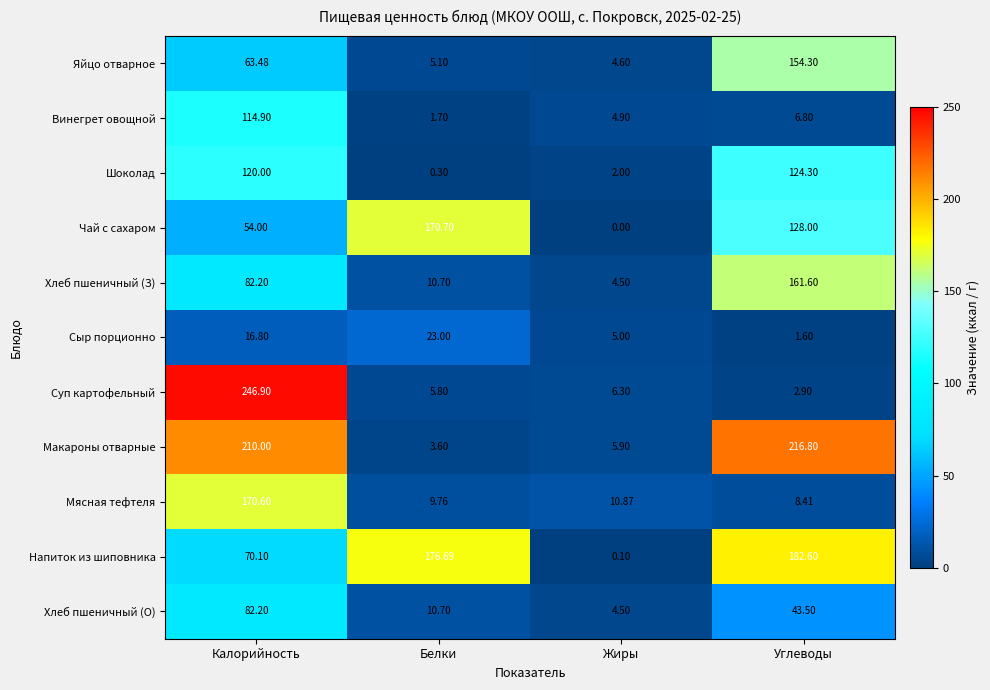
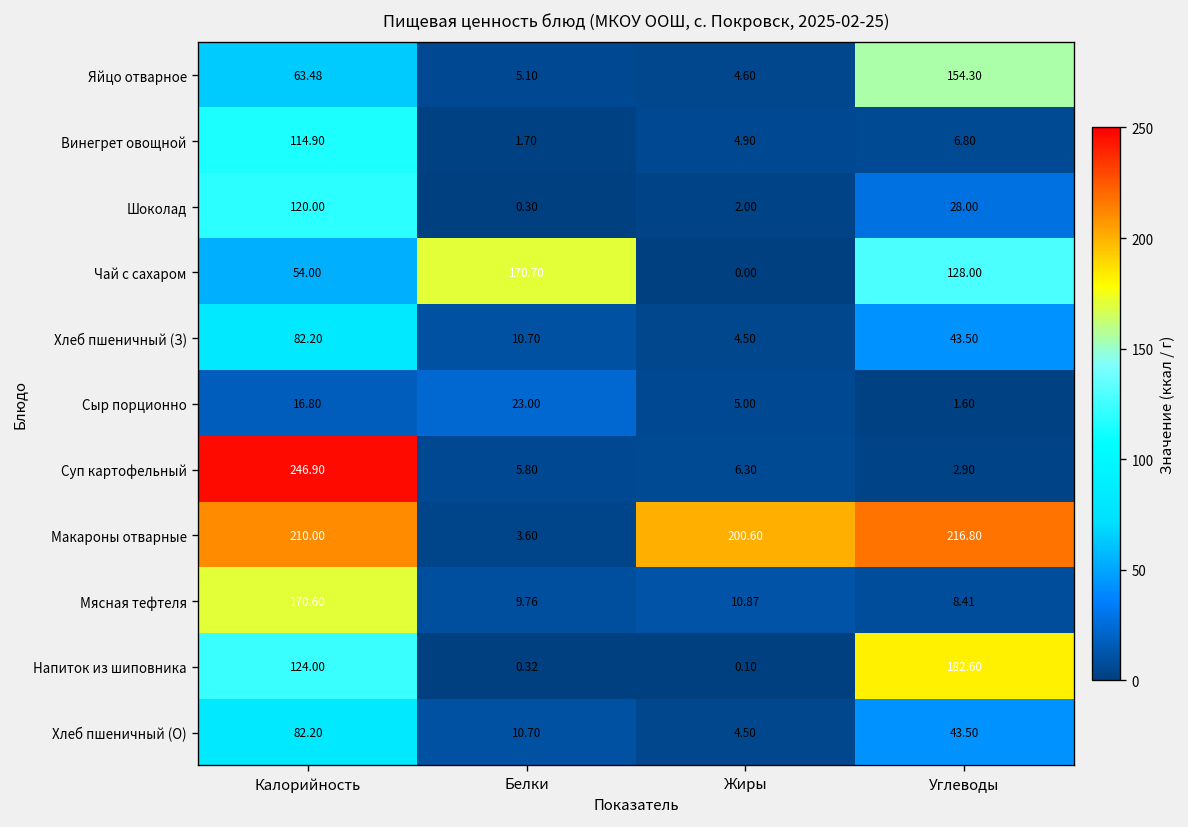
  {
    "Яйцо отварное": {
      "Калорийность": 63.48,
      "Белки": 5.10,
      "Жиры": 4.60,
      "Углеводы": 154.30
    },
    "Винегрет овощной": {
      "Калорийность": 114.90,
      "Белки": 1.70,
      "Жиры": 4.90,
      "Углеводы": 6.80
    },
    "Шоколад": {
      "Калорийность": 120.00,
      "Белки": 0.30,
      "Жиры": 2.00,
-     "Углеводы": 124.30
+     "Углеводы": 28.00
    },
    "Чай с сахаром": {
      "Калорийность": 54.00,
      "Белки": 170.70,
      "Жиры": 0.00,
      "Углеводы": 128.00
    },
    "Хлеб пшеничный (З)": {
      "Калорийность": 82.20,
      "Белки": 10.70,
      "Жиры": 4.50,
-     "Углеводы": 161.60
+     "Углеводы": 43.50
    },
    "Сыр порционно": {
      "Калорийность": 16.80,
      "Белки": 23.00,
      "Жиры": 5.00,
      "Углеводы": 1.60
    },
    "Суп картофельный": {
      "Калорийность": 246.90,
      "Белки": 5.80,
      "Жиры": 6.30,
      "Углеводы": 2.90
    },
    "Макароны отварные": {
      "Калорийность": 210.00,
      "Белки": 3.60,
-     "Жиры": 5.90,
+     "Жиры": 200.60,
      "Углеводы": 216.80
    },
    "Мясная тефтеля": {
      "Калорийность": 170.60,
      "Белки": 9.76,
      "Жиры": 10.87,
      "Углеводы": 8.41
    },
    "Напиток из шиповника": {
-     "Калорийность": 70.10,
-     "Белки": 176.69,
+     "Калорийность": 124.00,
+     "Белки": 0.32,
      "Жиры": 0.10,
      "Углеводы": 182.60
    },
    "Хлеб пшеничный (О)": {
      "Калорийность": 82.20,
      "Белки": 10.70,
      "Жиры": 4.50,
      "Углеводы": 43.50
    }
  }
